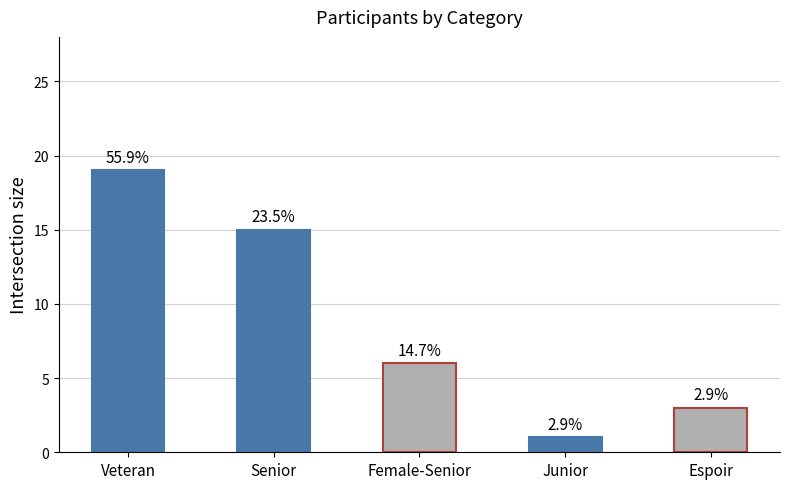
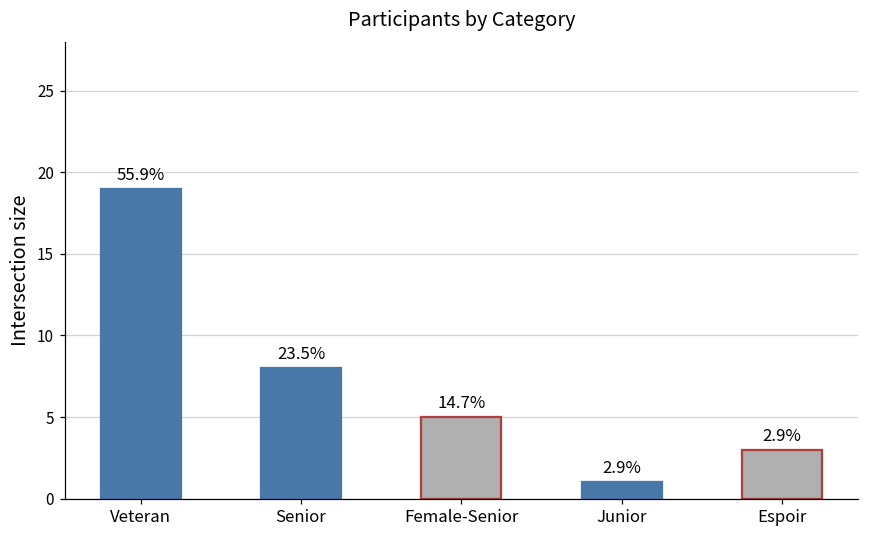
  {
-   "Senior": 15,
-   "Female-Senior": 6
+   "Senior": 8,
+   "Female-Senior": 5
  }
